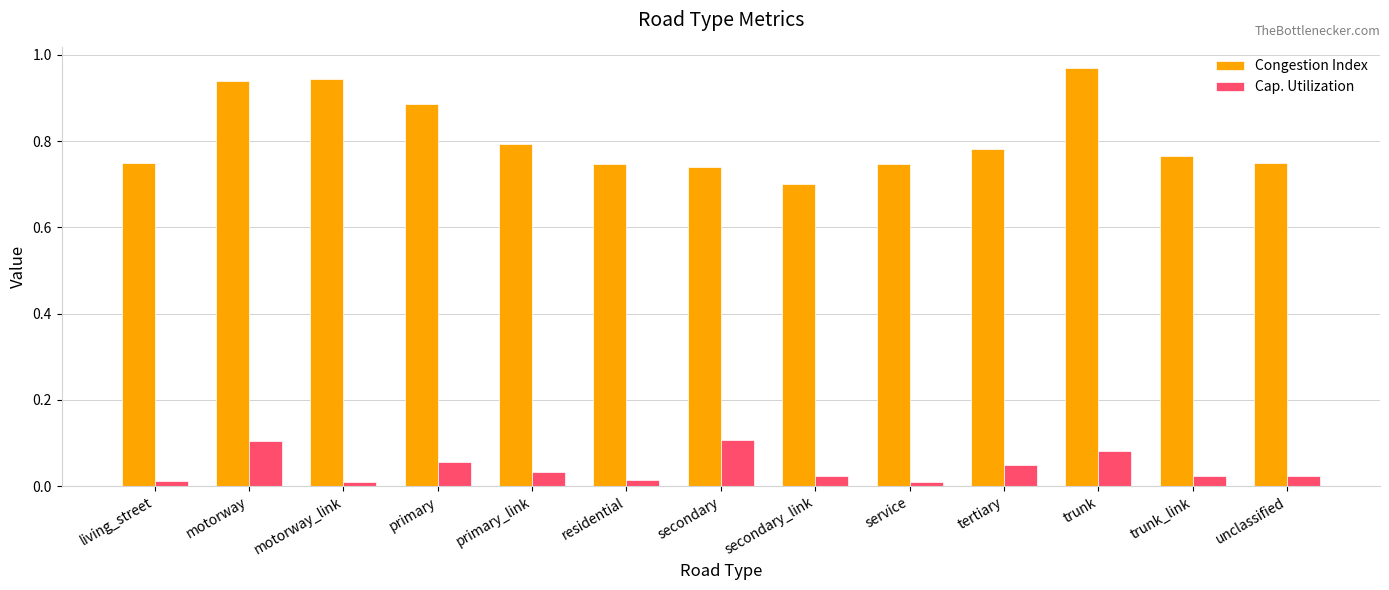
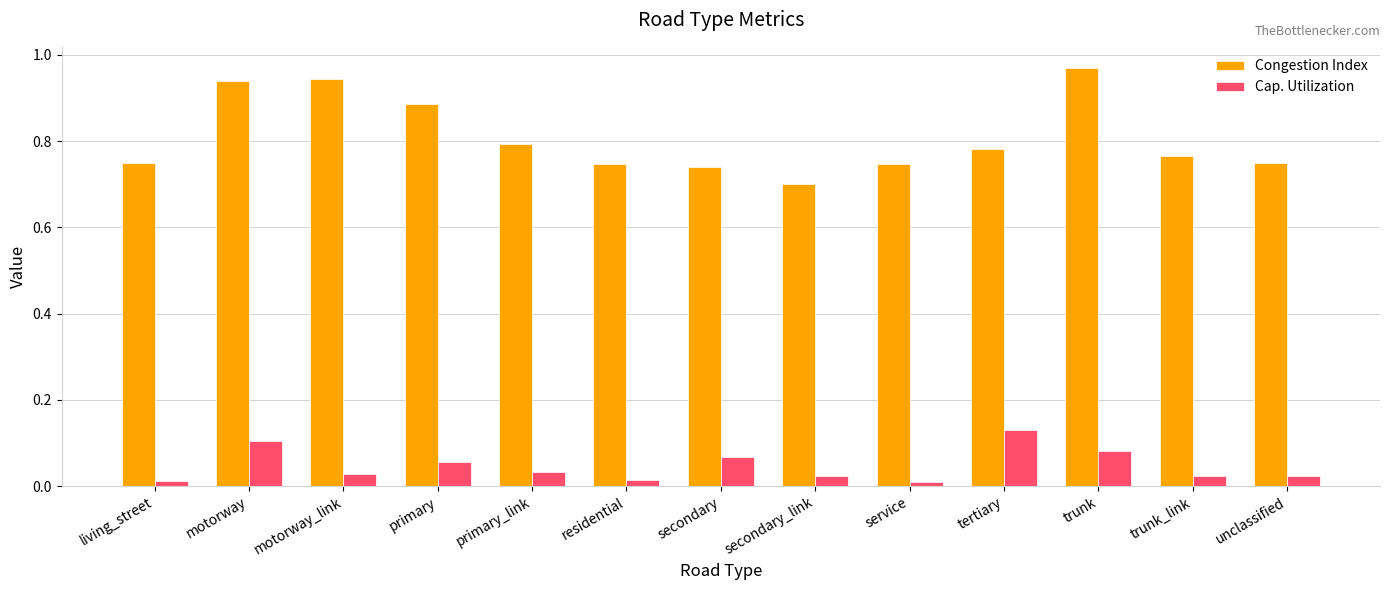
  {
    "Congestion Index": {
      "living_street": 0.75,
      "motorway": 0.94,
      "motorway_link": 0.95,
      "primary": 0.89,
      "primary_link": 0.79,
      "residential": 0.75,
      "secondary": 0.74,
      "secondary_link": 0.70,
      "service": 0.75,
      "tertiary": 0.78,
      "trunk": 0.97,
      "trunk_link": 0.77,
      "unclassified": 0.75
    },
    "Cap. Utilization": {
      "living_street": 0.01,
      "motorway": 0.11,
-     "motorway_link": 0.01,
+     "motorway_link": 0.03,
      "primary": 0.06,
      "primary_link": 0.03,
      "residential": 0.02,
-     "secondary": 0.11,
+     "secondary": 0.07,
      "secondary_link": 0.02,
      "service": 0.01,
-     "tertiary": 0.05,
+     "tertiary": 0.13,
      "trunk": 0.08,
      "trunk_link": 0.02,
      "unclassified": 0.02
    }
  }
